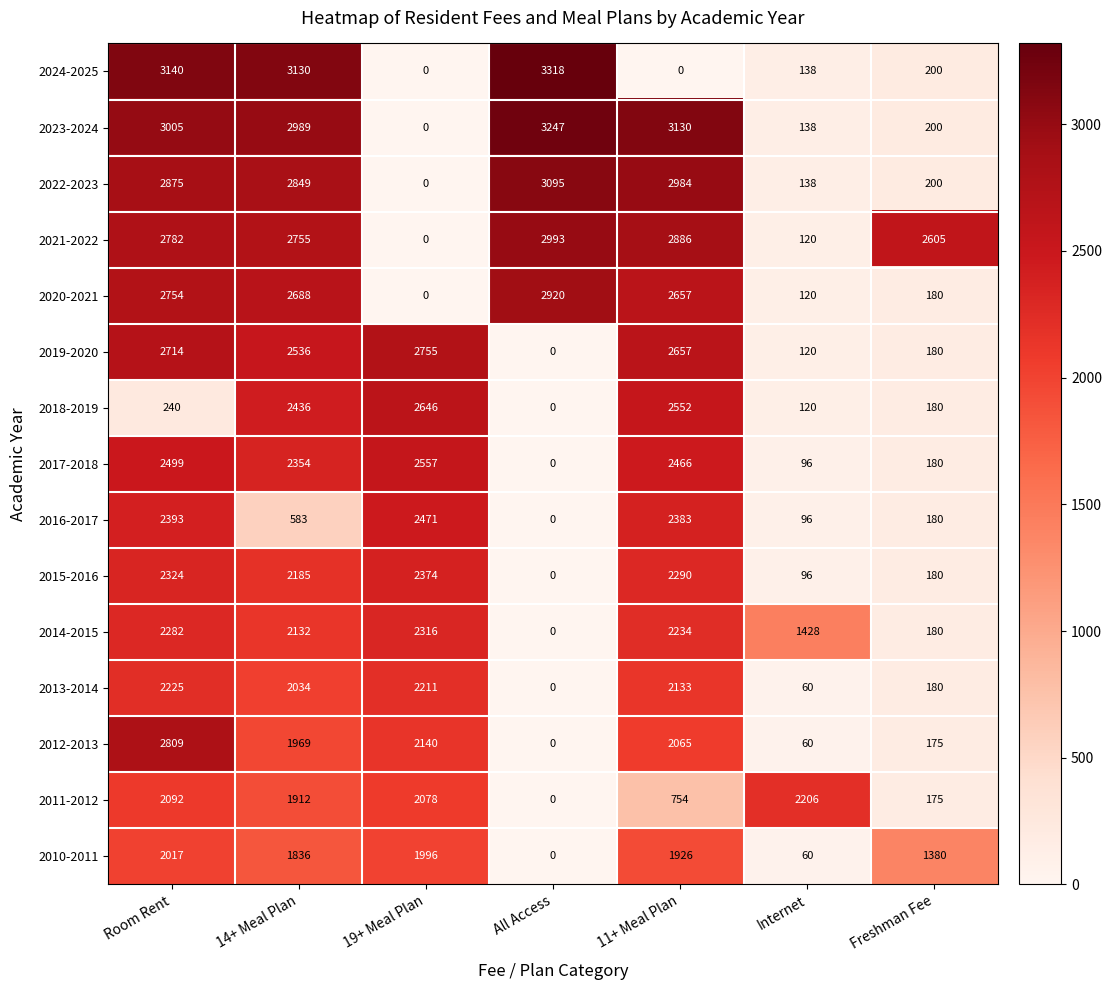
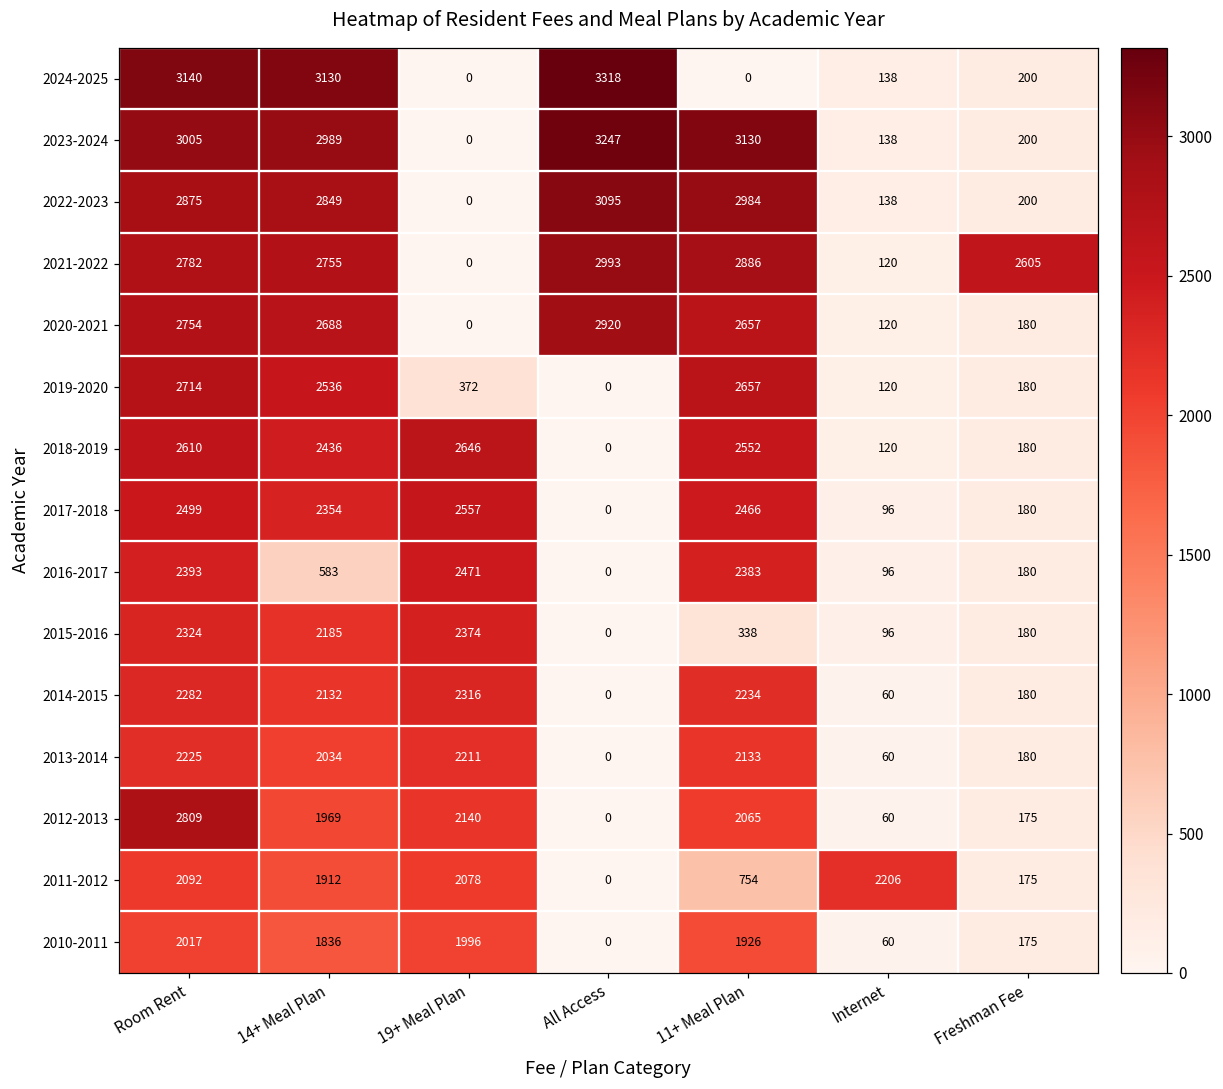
  {
    "2024-2025": {
      "Room Rent": 3140,
      "14+ Meal Plan": 3130,
      "19+ Meal Plan": 0,
      "All Access": 3318,
      "11+ Meal Plan": 0,
      "Internet": 138,
      "Freshman Fee": 200
    },
    "2023-2024": {
      "Room Rent": 3005,
      "14+ Meal Plan": 2989,
      "19+ Meal Plan": 0,
      "All Access": 3247,
      "11+ Meal Plan": 3130,
      "Internet": 138,
      "Freshman Fee": 200
    },
    "2022-2023": {
      "Room Rent": 2875,
      "14+ Meal Plan": 2849,
      "19+ Meal Plan": 0,
      "All Access": 3095,
      "11+ Meal Plan": 2984,
      "Internet": 138,
      "Freshman Fee": 200
    },
    "2021-2022": {
      "Room Rent": 2782,
      "14+ Meal Plan": 2755,
      "19+ Meal Plan": 0,
      "All Access": 2993,
      "11+ Meal Plan": 2886,
      "Internet": 120,
      "Freshman Fee": 2605
    },
    "2020-2021": {
      "Room Rent": 2754,
      "14+ Meal Plan": 2688,
      "19+ Meal Plan": 0,
      "All Access": 2920,
      "11+ Meal Plan": 2657,
      "Internet": 120,
      "Freshman Fee": 180
    },
    "2019-2020": {
      "Room Rent": 2714,
      "14+ Meal Plan": 2536,
-     "19+ Meal Plan": 2755,
+     "19+ Meal Plan": 372,
      "All Access": 0,
      "11+ Meal Plan": 2657,
      "Internet": 120,
      "Freshman Fee": 180
    },
    "2018-2019": {
-     "Room Rent": 240,
+     "Room Rent": 2610,
      "14+ Meal Plan": 2436,
      "19+ Meal Plan": 2646,
      "All Access": 0,
      "11+ Meal Plan": 2552,
      "Internet": 120,
      "Freshman Fee": 180
    },
    "2017-2018": {
      "Room Rent": 2499,
      "14+ Meal Plan": 2354,
      "19+ Meal Plan": 2557,
      "All Access": 0,
      "11+ Meal Plan": 2466,
      "Internet": 96,
      "Freshman Fee": 180
    },
    "2016-2017": {
      "Room Rent": 2393,
      "14+ Meal Plan": 583,
      "19+ Meal Plan": 2471,
      "All Access": 0,
      "11+ Meal Plan": 2383,
      "Internet": 96,
      "Freshman Fee": 180
    },
    "2015-2016": {
      "Room Rent": 2324,
      "14+ Meal Plan": 2185,
      "19+ Meal Plan": 2374,
      "All Access": 0,
-     "11+ Meal Plan": 2290,
+     "11+ Meal Plan": 338,
      "Internet": 96,
      "Freshman Fee": 180
    },
    "2014-2015": {
      "Room Rent": 2282,
      "14+ Meal Plan": 2132,
      "19+ Meal Plan": 2316,
      "All Access": 0,
      "11+ Meal Plan": 2234,
-     "Internet": 1428,
+     "Internet": 60,
      "Freshman Fee": 180
    },
    "2013-2014": {
      "Room Rent": 2225,
      "14+ Meal Plan": 2034,
      "19+ Meal Plan": 2211,
      "All Access": 0,
      "11+ Meal Plan": 2133,
      "Internet": 60,
      "Freshman Fee": 180
    },
    "2012-2013": {
      "Room Rent": 2809,
      "14+ Meal Plan": 1969,
      "19+ Meal Plan": 2140,
      "All Access": 0,
      "11+ Meal Plan": 2065,
      "Internet": 60,
      "Freshman Fee": 175
    },
    "2011-2012": {
      "Room Rent": 2092,
      "14+ Meal Plan": 1912,
      "19+ Meal Plan": 2078,
      "All Access": 0,
      "11+ Meal Plan": 754,
      "Internet": 2206,
      "Freshman Fee": 175
    },
    "2010-2011": {
      "Room Rent": 2017,
      "14+ Meal Plan": 1836,
      "19+ Meal Plan": 1996,
      "All Access": 0,
      "11+ Meal Plan": 1926,
      "Internet": 60,
-     "Freshman Fee": 1380
+     "Freshman Fee": 175
    }
  }
